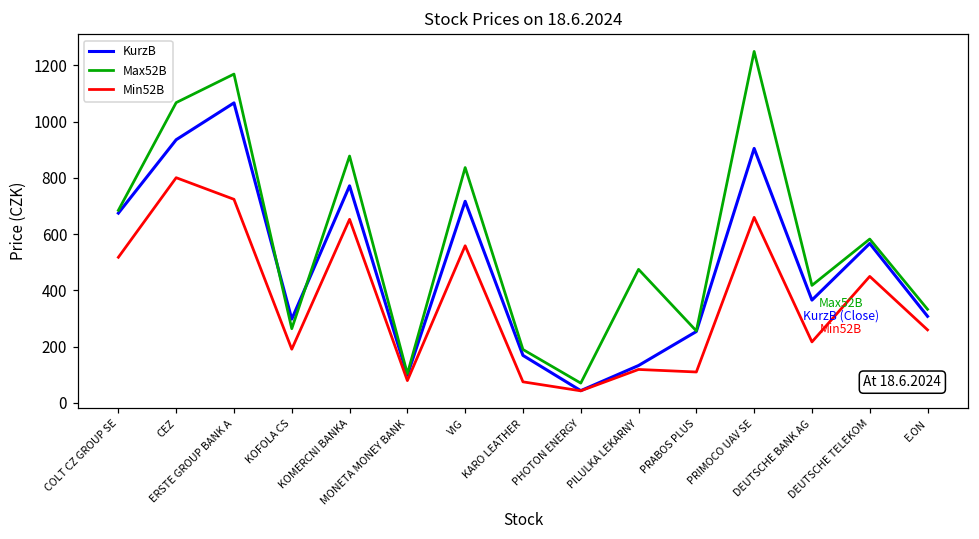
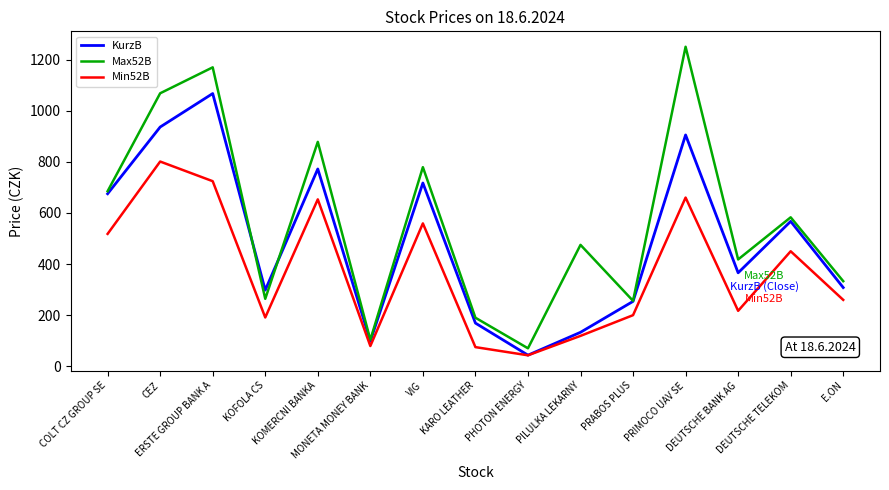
  {
    "KurzB": {
      "CEZ": 940,
      "ERSTE GROUP BANK A": 1070,
      "KOFOLA CS": 300,
      "KOMERCNI BANKA": 770,
      "VIG": 720,
      "KARO LEATHER": 170,
      "PILULKA LEKARNY": 130,
      "PRIMOCO UAV SE": 910,
      "DEUTSCHE BANK AG": 370,
      "DEUTSCHE TELEKOM": 570,
      "E.ON": 310
    },
    "Max52B": {
      "CEZ": 1070,
      "ERSTE GROUP BANK A": 1170,
      "KOFOLA CS": 260,
      "KOMERCNI BANKA": 880,
-     "VIG": 840,
+     "VIG": 780,
      "KARO LEATHER": 190,
      "PHOTON ENERGY": 70,
      "PILULKA LEKARNY": 480,
      "PRIMOCO UAV SE": 1250,
      "DEUTSCHE BANK AG": 420,
      "DEUTSCHE TELEKOM": 580,
      "E.ON": 330
    },
    "Min52B": {
      "COLT CZ GROUP SE": 520,
      "CEZ": 800,
      "ERSTE GROUP BANK A": 720,
      "KOFOLA CS": 190,
      "KOMERCNI BANKA": 650,
      "MONETA MONEY BANK": 80,
      "VIG": 560,
      "KARO LEATHER": 80,
      "PILULKA LEKARNY": 120,
-     "PRABOS PLUS": 110,
+     "PRABOS PLUS": 200,
      "PRIMOCO UAV SE": 660,
      "DEUTSCHE BANK AG": 220,
      "DEUTSCHE TELEKOM": 450,
      "E.ON": 260
    }
  }
